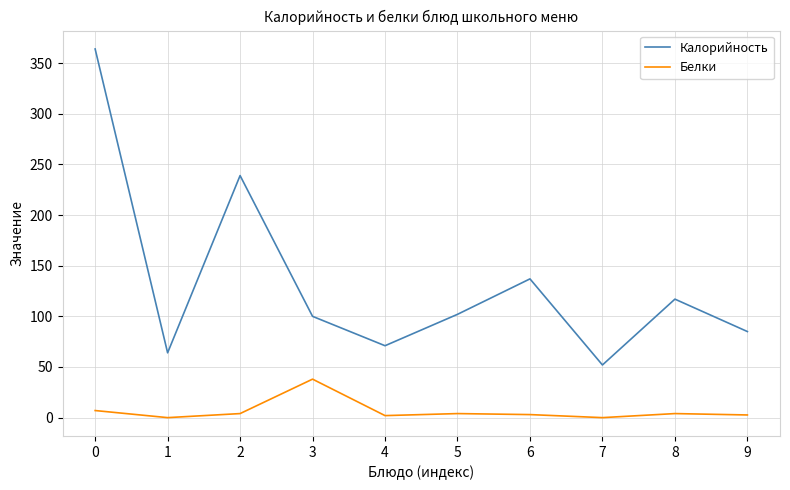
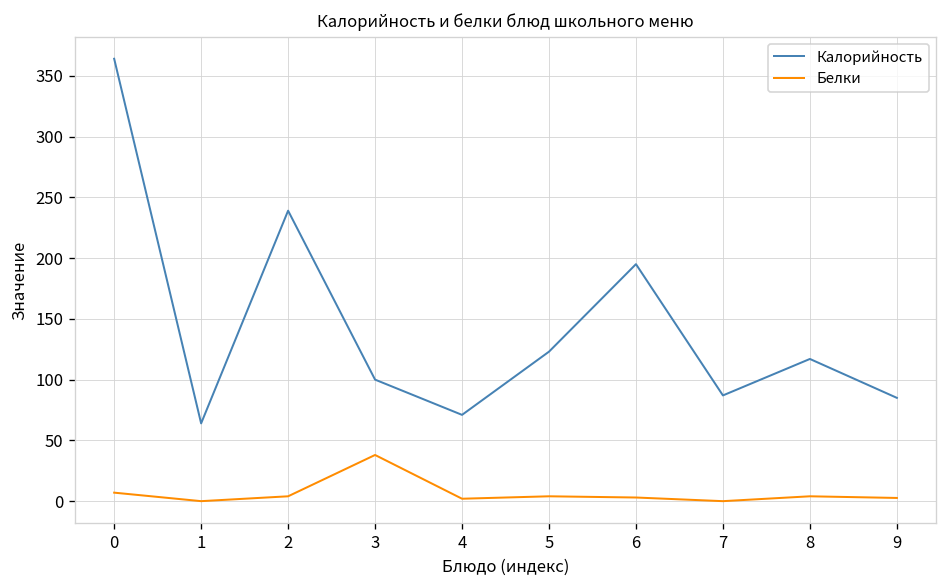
  {
    "Калорийность": {
      "0": 364,
      "1": 64,
      "2": 239,
      "3": 100,
      "4": 71,
-     "5": 102,
-     "6": 137,
-     "7": 52,
+     "5": 123,
+     "6": 195,
+     "7": 87,
      "8": 117,
      "9": 85
    },
    "Белки": {
      "0": 7,
      "1": 0,
      "2": 4,
      "3": 38,
      "4": 2,
      "5": 4,
      "6": 3,
      "7": 0,
      "8": 4,
      "9": 3
    }
  }
